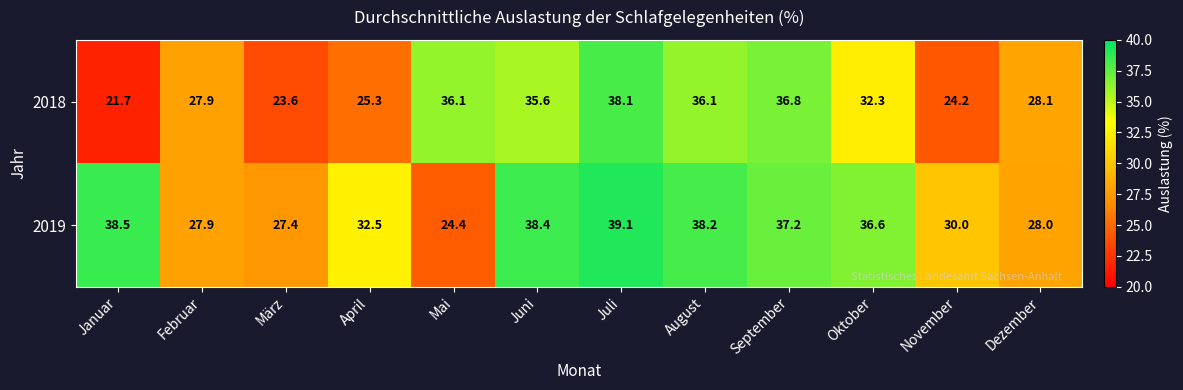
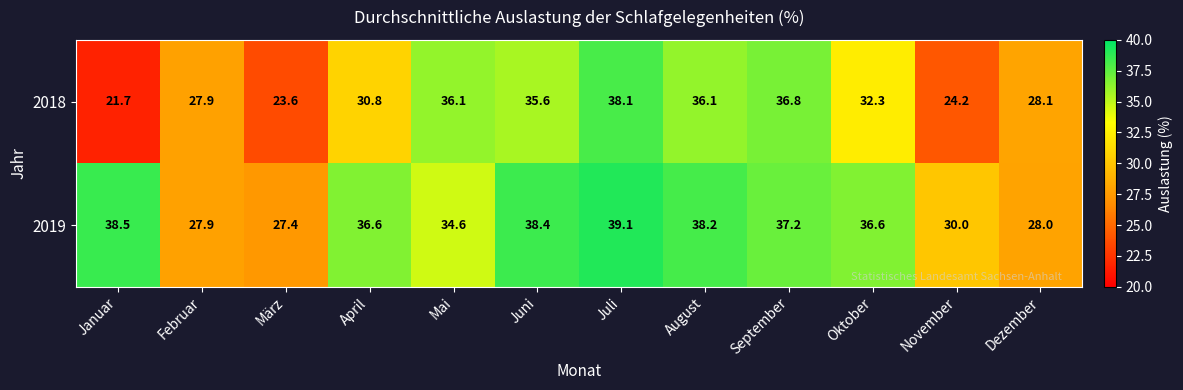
  {
    "2018": {
      "Januar": 21.7,
      "Februar": 27.9,
      "März": 23.6,
-     "April": 25.3,
+     "April": 30.8,
      "Mai": 36.1,
      "Juni": 35.6,
      "Juli": 38.1,
      "August": 36.1,
      "September": 36.8,
      "Oktober": 32.3,
      "November": 24.2,
      "Dezember": 28.1
    },
    "2019": {
      "Januar": 38.5,
      "Februar": 27.9,
      "März": 27.4,
-     "April": 32.5,
-     "Mai": 24.4,
+     "April": 36.6,
+     "Mai": 34.6,
      "Juni": 38.4,
      "Juli": 39.1,
      "August": 38.2,
      "September": 37.2,
      "Oktober": 36.6,
      "Dezember": 28.0
    }
  }
